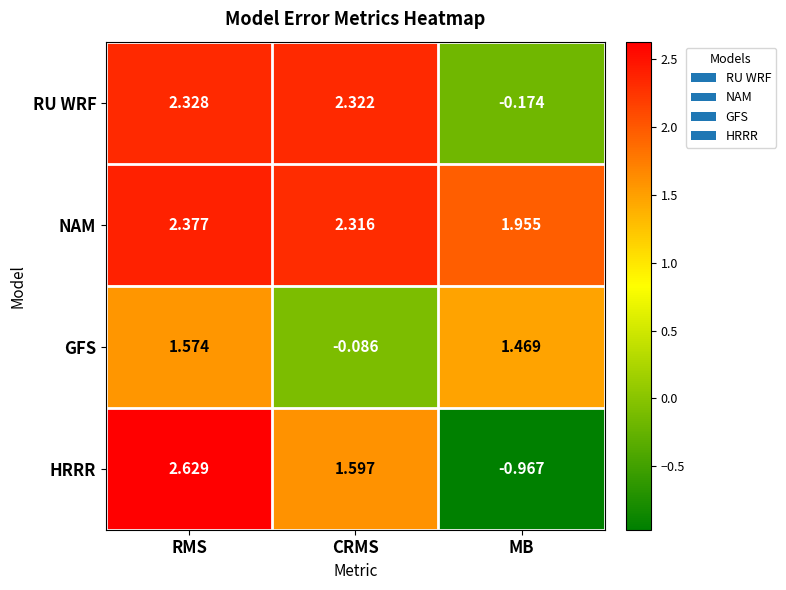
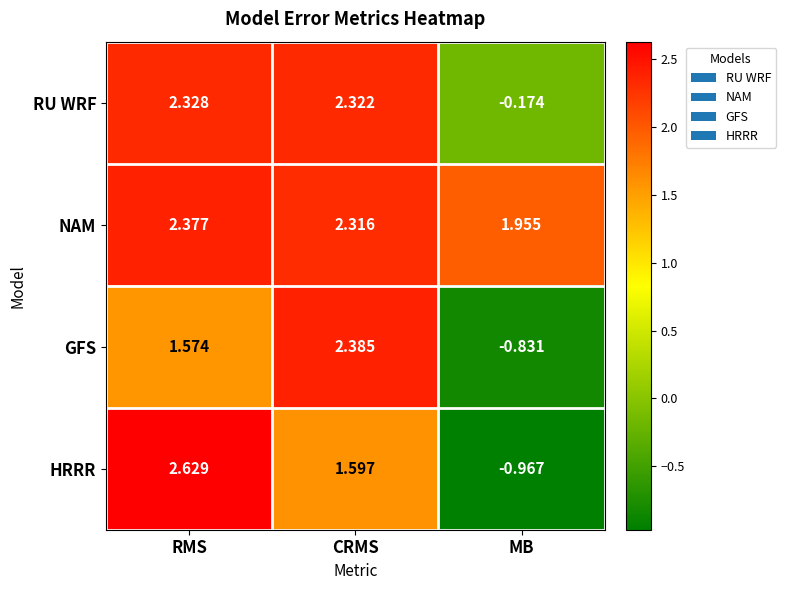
  {
    "RU WRF": {
      "RMS": 2.328,
      "CRMS": 2.322,
      "MB": -0.174
    },
    "NAM": {
      "RMS": 2.377,
      "CRMS": 2.316,
      "MB": 1.955
    },
    "GFS": {
      "RMS": 1.574,
-     "CRMS": -0.086,
-     "MB": 1.469
+     "CRMS": 2.385,
+     "MB": -0.831
    },
    "HRRR": {
      "RMS": 2.629,
      "CRMS": 1.597,
      "MB": -0.967
    }
  }
